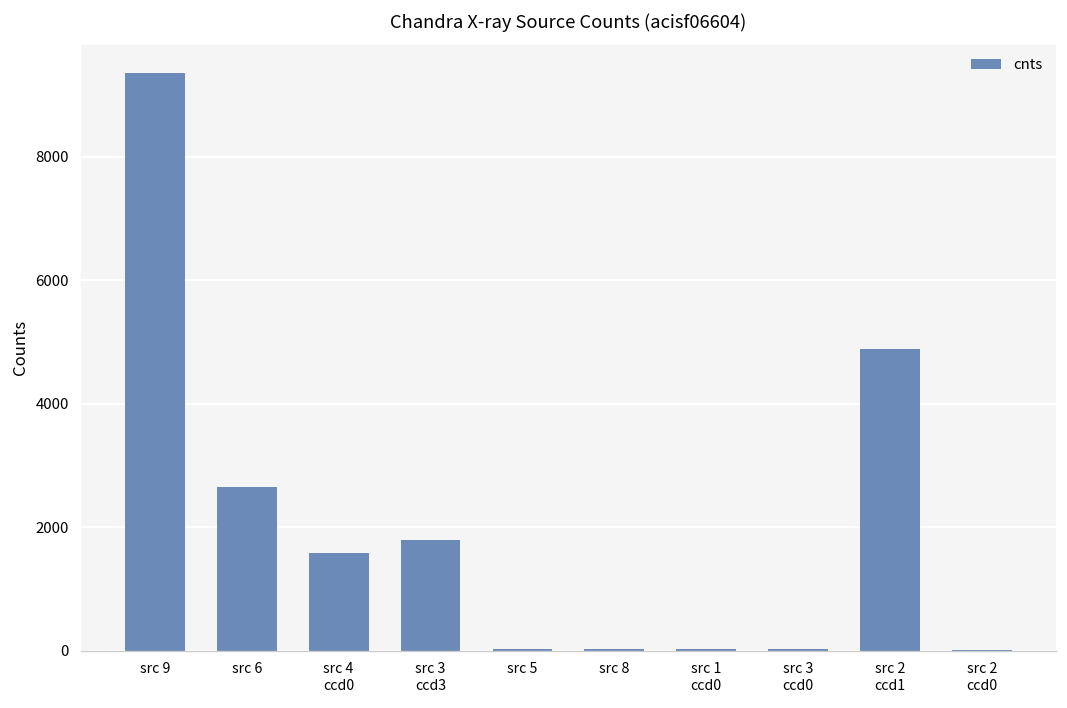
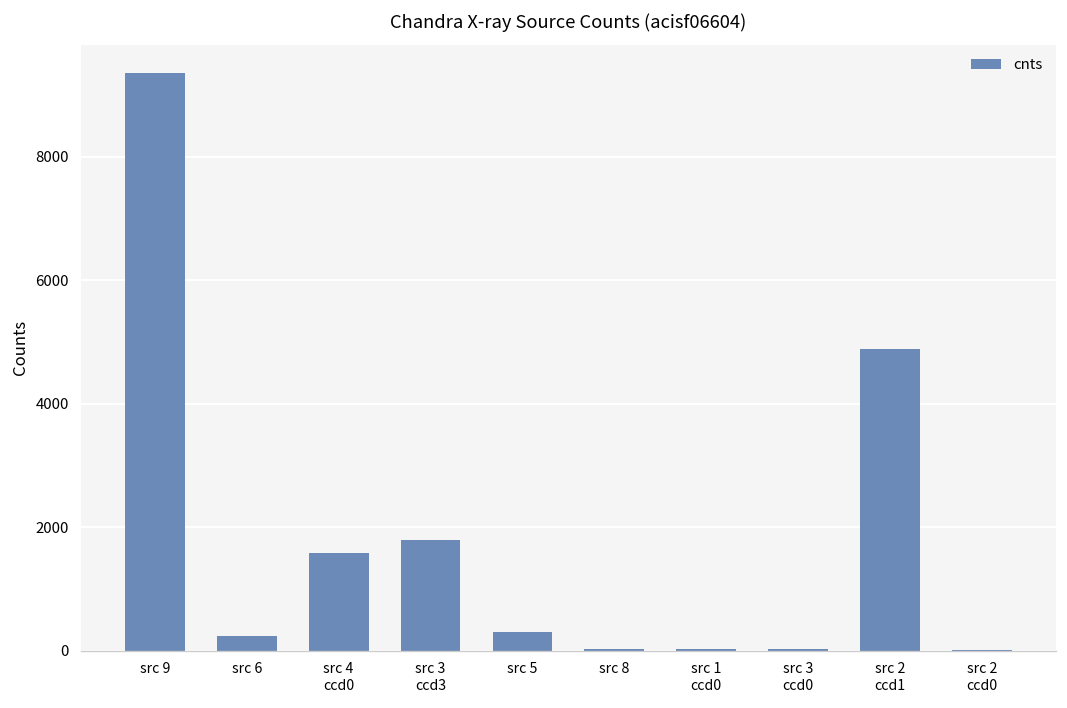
  {
    "src 9": 9300,
-   "src 6": 2600,
+   "src 6": 200,
    "src 4 ccd0": 1600,
    "src 3 ccd3": 1800,
-   "src 5": 0,
+   "src 5": 300,
    "src 2 ccd1": 4900
  }
